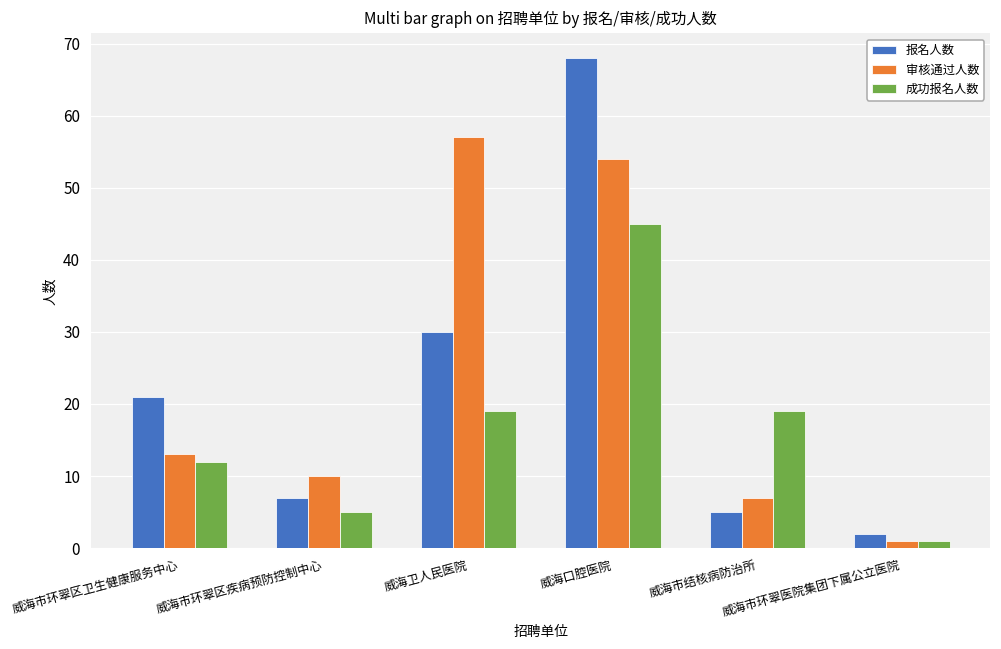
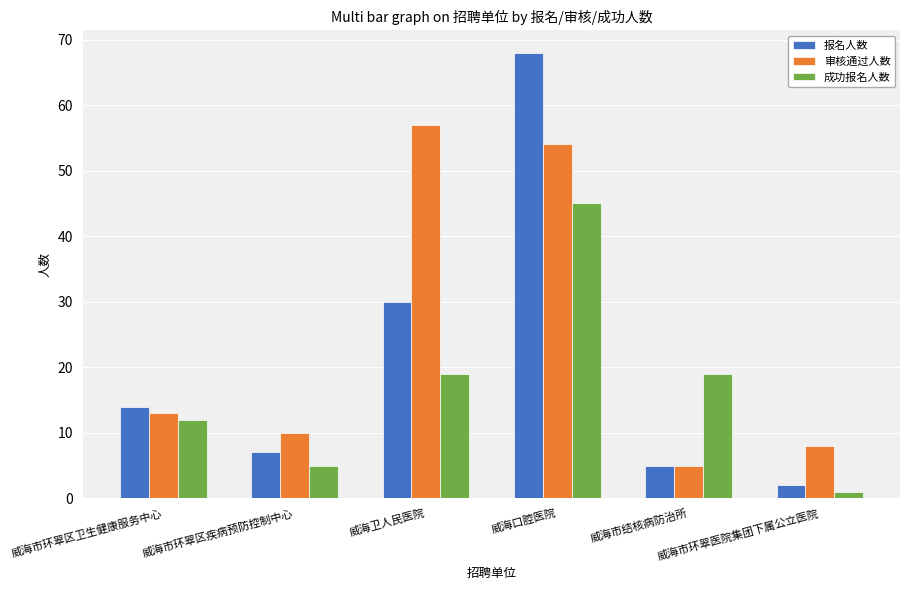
  {
    "报名人数": {
-     "威海市环翠区卫生健康服务中心": 21,
+     "威海市环翠区卫生健康服务中心": 14,
      "威海市环翠区疾病预防控制中心": 7,
      "威海卫人民医院": 30,
      "威海口腔医院": 68,
      "威海市结核病防治所": 5,
      "威海市环翠医院集团下属公立医院": 2
    },
    "审核通过人数": {
      "威海市环翠区卫生健康服务中心": 13,
      "威海市环翠区疾病预防控制中心": 10,
      "威海卫人民医院": 57,
      "威海口腔医院": 54,
-     "威海市结核病防治所": 7,
-     "威海市环翠医院集团下属公立医院": 1
+     "威海市结核病防治所": 5,
+     "威海市环翠医院集团下属公立医院": 8
    },
    "成功报名人数": {
      "威海市环翠区卫生健康服务中心": 12,
      "威海市环翠区疾病预防控制中心": 5,
      "威海卫人民医院": 19,
      "威海口腔医院": 45,
      "威海市结核病防治所": 19,
      "威海市环翠医院集团下属公立医院": 1
    }
  }
